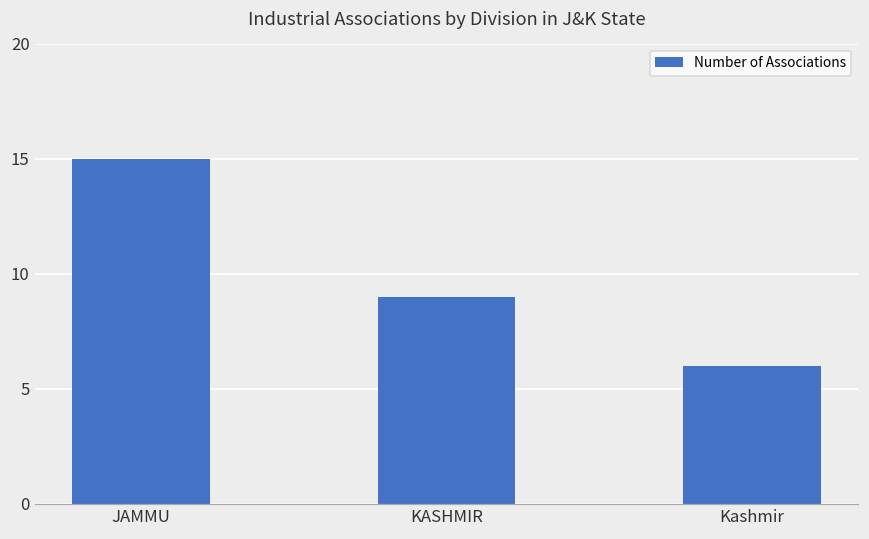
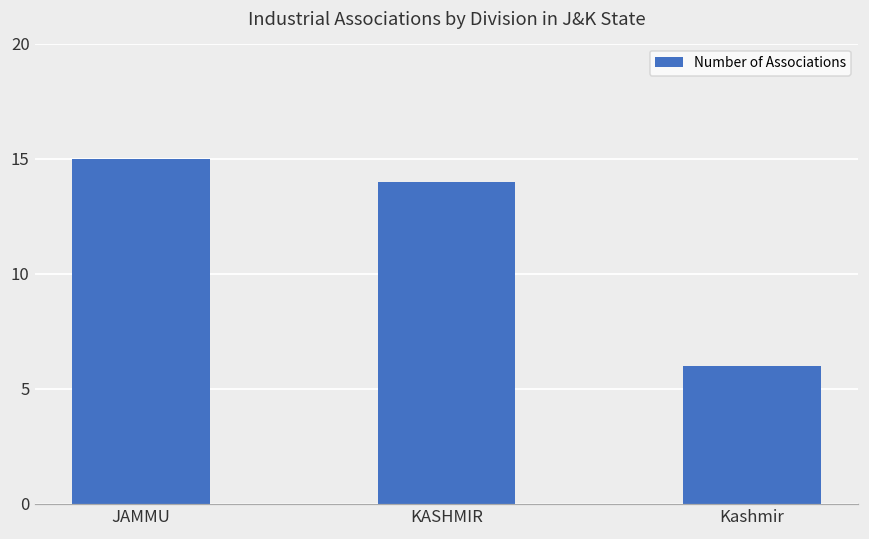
  {
    "JAMMU": 15,
-   "KASHMIR": 9,
+   "KASHMIR": 14,
    "Kashmir": 6
  }
